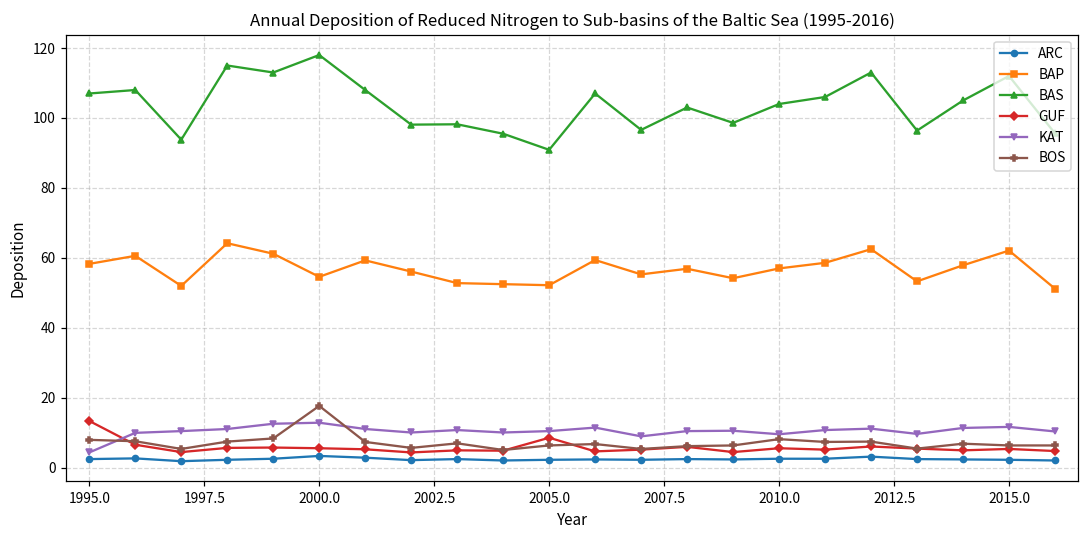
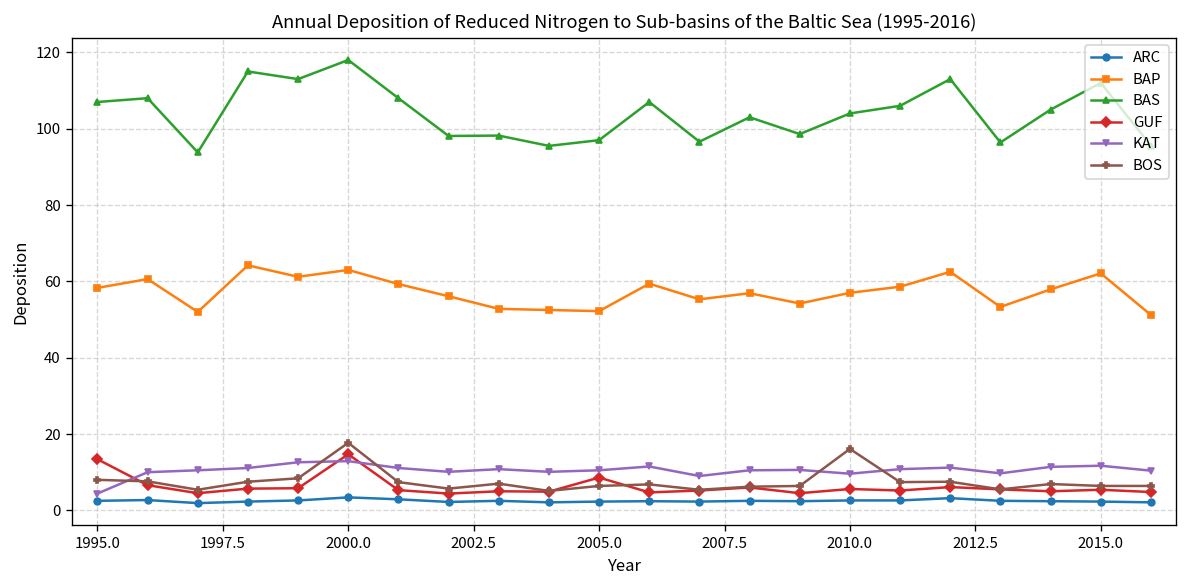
  {
    "ARC": {
      "1995.0": 3,
      "2000.0": 3,
      "2005.0": 2,
      "2010.0": 3,
      "2015.0": 2
    },
    "BAP": {
      "1995.0": 58,
-     "2000.0": 55,
+     "2000.0": 63,
      "2005.0": 52,
      "2010.0": 57,
      "2015.0": 62
    },
    "BAS": {
      "1995.0": 107,
      "2000.0": 118,
-     "2005.0": 91,
+     "2005.0": 97,
      "2010.0": 104
    },
    "GUF": {
      "1995.0": 13,
-     "2000.0": 6,
+     "2000.0": 15,
      "2005.0": 9,
      "2010.0": 6,
      "2015.0": 5
    },
    "KAT": {
      "1995.0": 4,
      "2000.0": 13,
      "2005.0": 11,
      "2010.0": 10,
      "2015.0": 12
    },
    "BOS": {
      "1995.0": 8,
      "2000.0": 18,
      "2005.0": 6,
-     "2010.0": 8,
+     "2010.0": 16,
      "2015.0": 6
    }
  }
